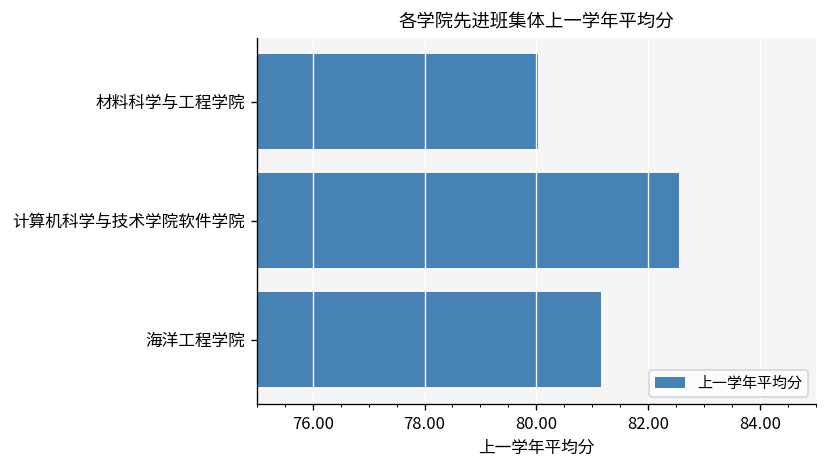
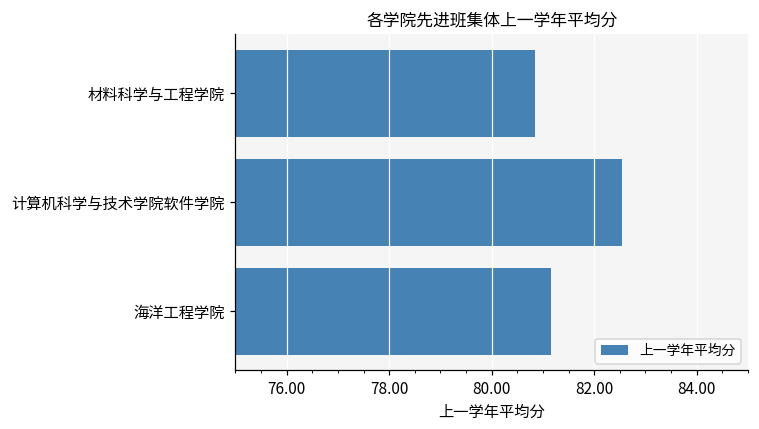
  {
-   "材料科学与工程学院": 80.0,
+   "材料科学与工程学院": 80.9,
    "计算机科学与技术学院软件学院": 82.6,
    "海洋工程学院": 81.2
  }
